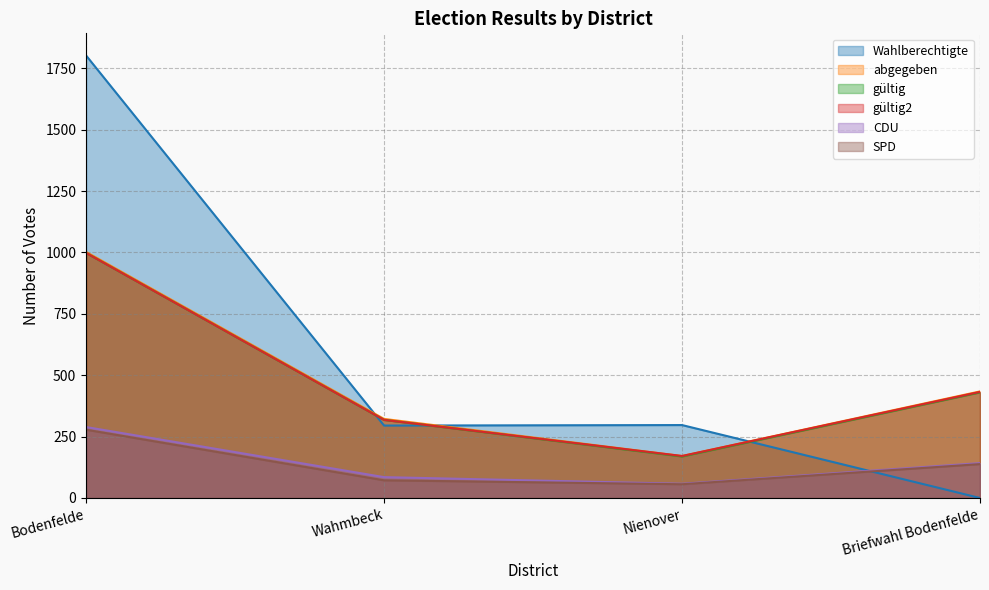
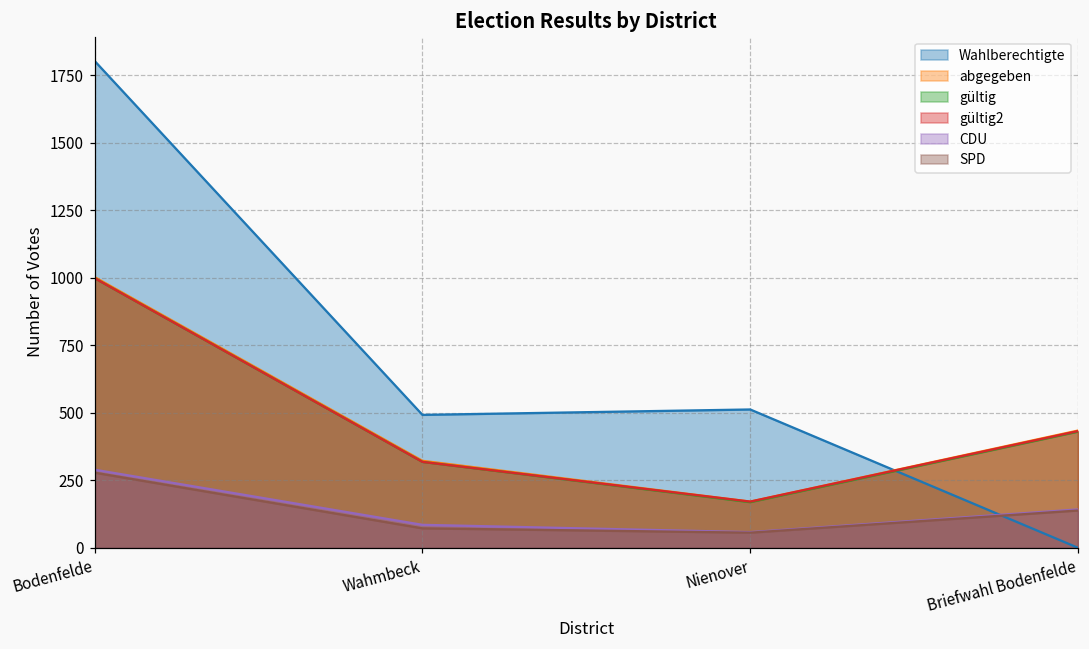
  {
    "Wahlberechtigte": {
      "Bodenfelde": 1800,
-     "Wahmbeck": 300,
-     "Nienover": 300,
+     "Wahmbeck": 490,
+     "Nienover": 510,
      "Briefwahl Bodenfelde": 0
    },
    "CDU": {
      "Bodenfelde": 290,
      "Wahmbeck": 90
    }
  }
